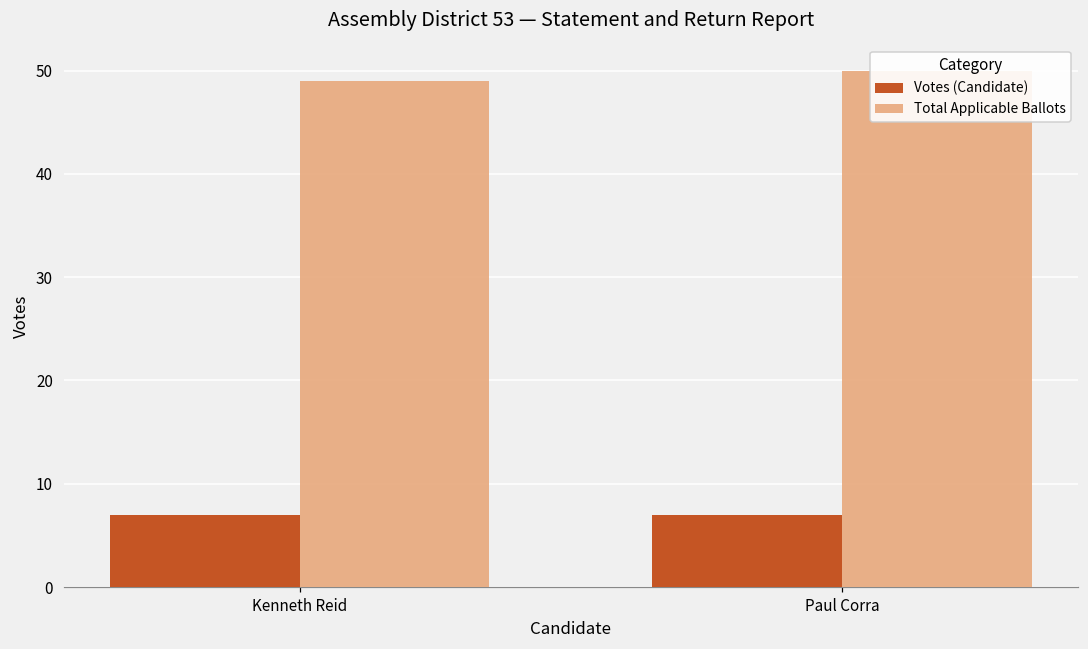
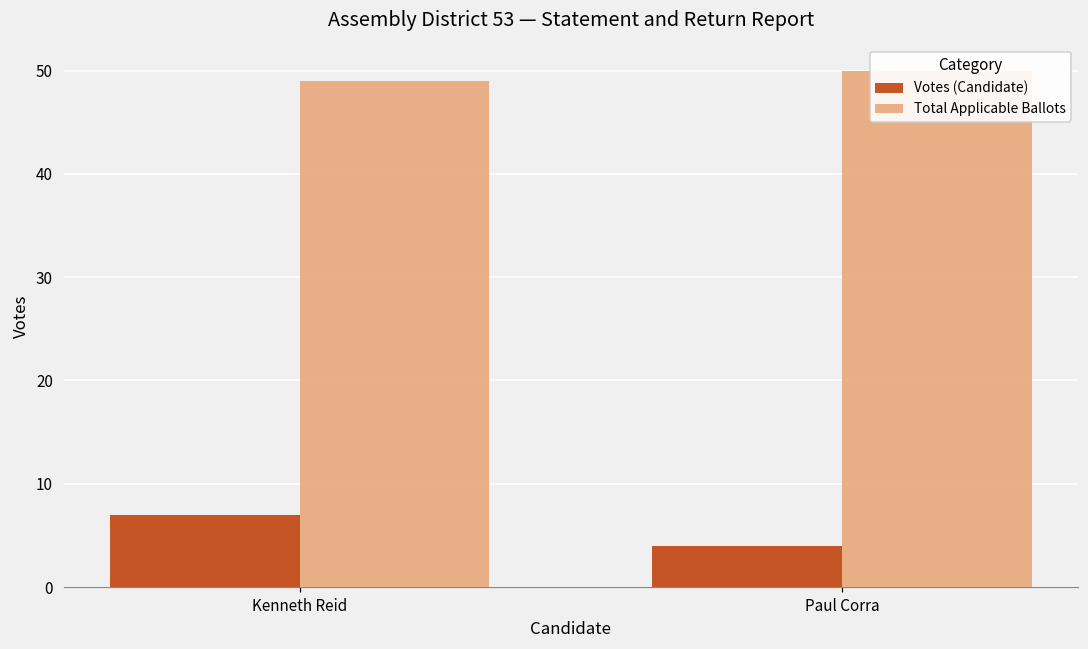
  {
    "Votes (Candidate)": {
      "Kenneth Reid": 7,
-     "Paul Corra": 7
+     "Paul Corra": 4
    },
    "Total Applicable Ballots": {
      "Kenneth Reid": 49
    }
  }
